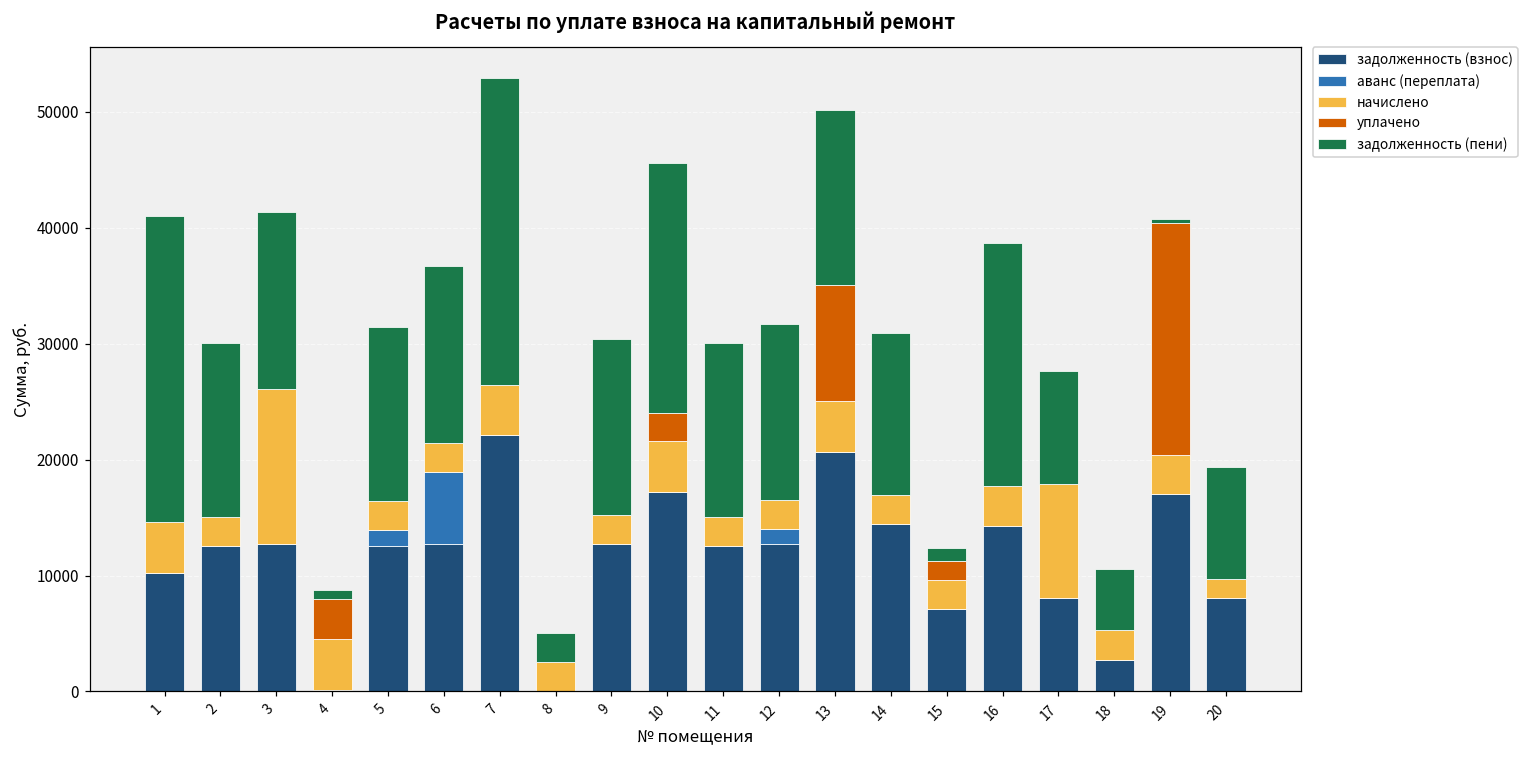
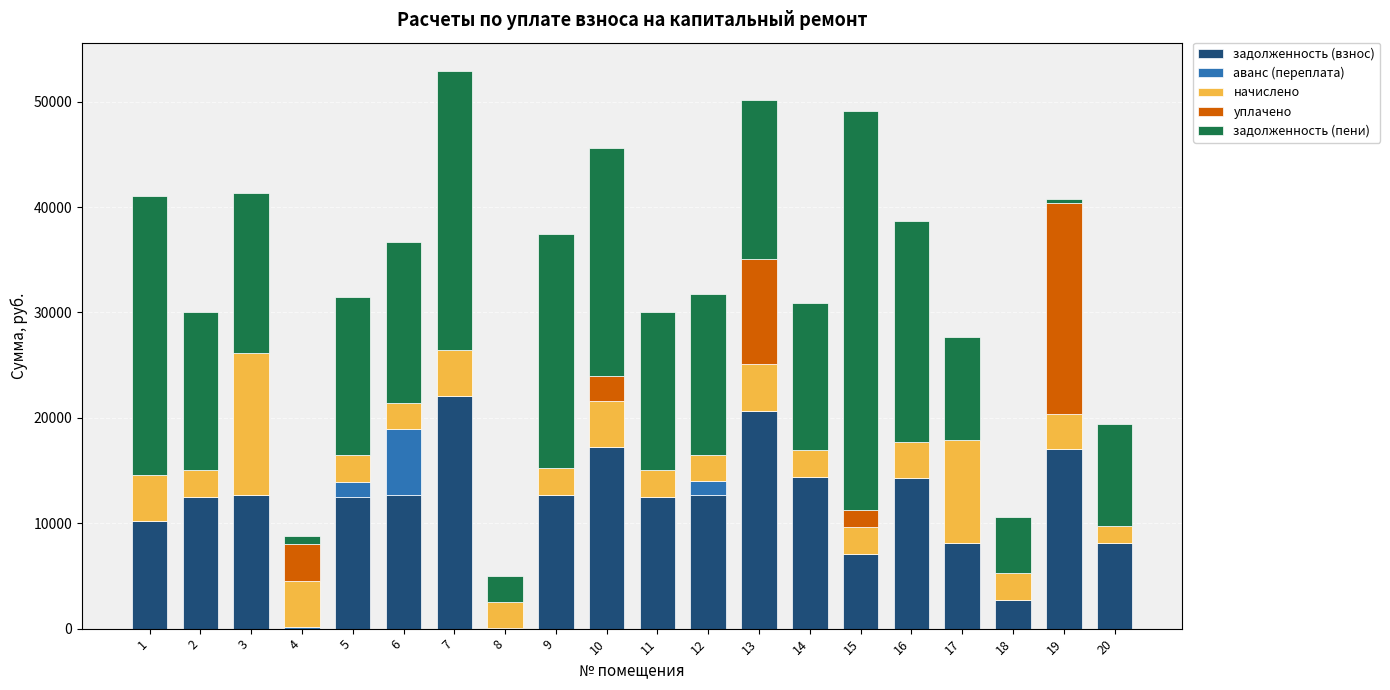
  {
    "задолженность (взнос)": {
      "1": 10200,
      "2": 12500,
      "3": 12700,
      "4": 0,
      "5": 12500,
      "6": 12700,
      "7": 22100,
      "9": 12700,
      "10": 17200,
      "11": 12500,
      "12": 12700,
      "13": 20700,
      "14": 14400,
      "15": 7100,
      "16": 14300,
      "17": 8100,
      "18": 2800,
      "19": 17000,
      "20": 8100
    },
    "аванс (переплата)": {
      "1": 0,
      "2": 0,
      "3": 0,
      "5": 1400,
      "6": 6200,
      "7": 0,
      "8": 0,
      "9": 0,
      "10": 0,
      "11": 0,
      "12": 1300,
      "13": 0,
      "14": 0,
      "15": 0,
      "16": 0,
      "17": 0,
      "18": 0,
      "19": 0,
      "20": 0
    },
    "начислено": {
      "1": 4400,
      "2": 2500,
      "3": 13400,
      "4": 4400,
      "5": 2500,
      "6": 2500,
      "7": 4400,
      "8": 2500,
      "9": 2500,
      "10": 4400,
      "11": 2500,
      "12": 2500,
      "13": 4400,
      "14": 2500,
      "15": 2500,
      "16": 3500,
      "17": 9800,
      "18": 2500,
      "19": 3400,
      "20": 1600
    },
    "уплачено": {
      "1": 0,
      "2": 0,
      "3": 0,
      "4": 3500,
      "5": 0,
      "6": 0,
      "7": 0,
      "8": 0,
      "9": 0,
      "10": 2400,
      "11": 0,
      "12": 0,
      "13": 10000,
      "14": 0,
      "15": 1700,
      "16": 0,
      "17": 0,
      "18": 0,
      "19": 20000,
      "20": 0
    },
    "задолженность (пени)": {
      "1": 26400,
      "2": 15000,
      "3": 15200,
      "4": 800,
      "5": 15000,
      "6": 15200,
      "7": 26500,
      "8": 2500,
-     "9": 15200,
+     "9": 22200,
      "10": 21600,
      "11": 15000,
      "12": 15200,
      "13": 15100,
      "14": 14000,
-     "15": 1100,
+     "15": 37800,
      "16": 20900,
      "17": 9700,
      "18": 5300,
      "19": 300,
      "20": 9700
    }
  }
